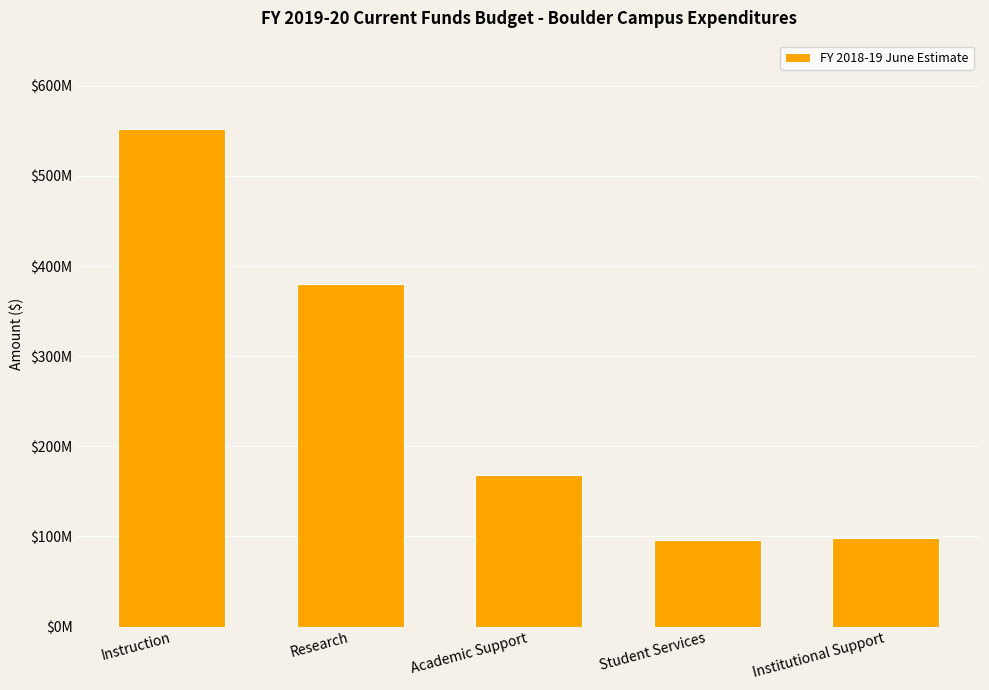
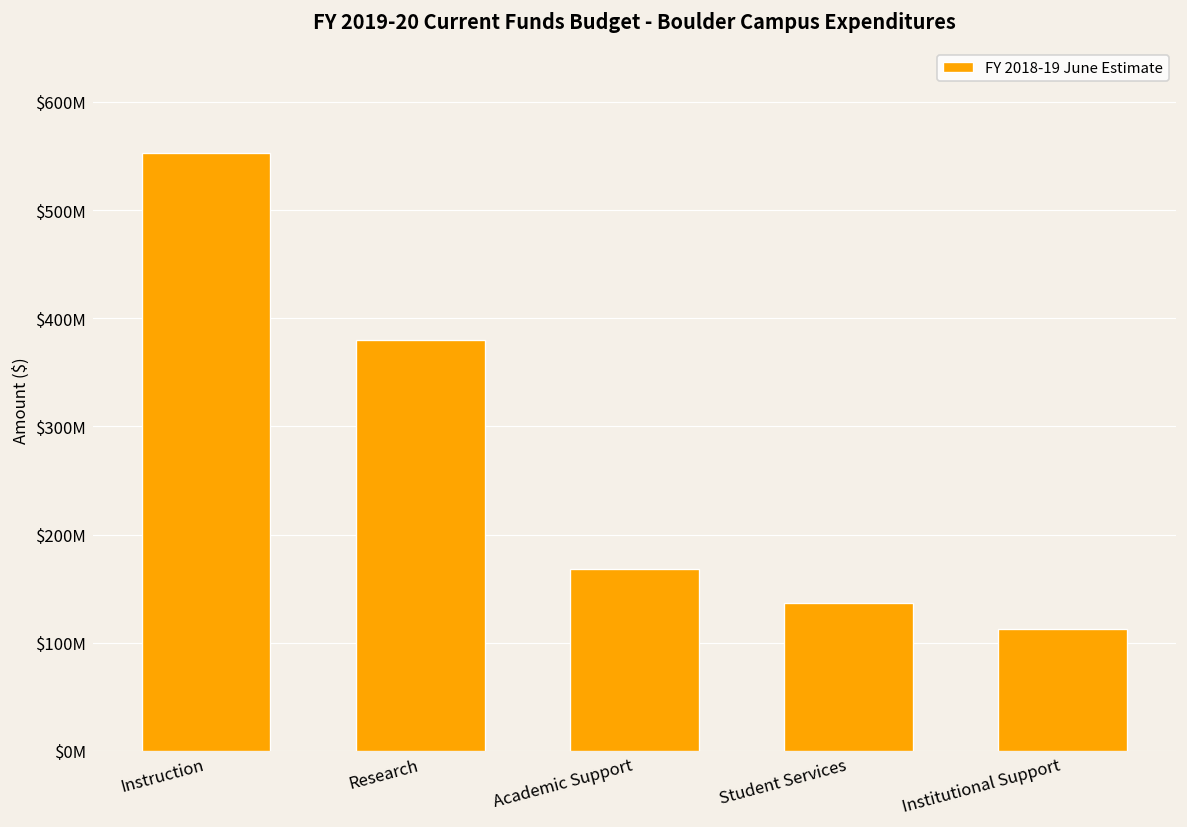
  {
    "Instruction": "$550000000",
    "Research": "$380000000",
    "Academic Support": "$170000000",
-   "Student Services": "$100000000",
-   "Institutional Support": "$100000000"
+   "Student Services": "$140000000",
+   "Institutional Support": "$110000000"
  }
